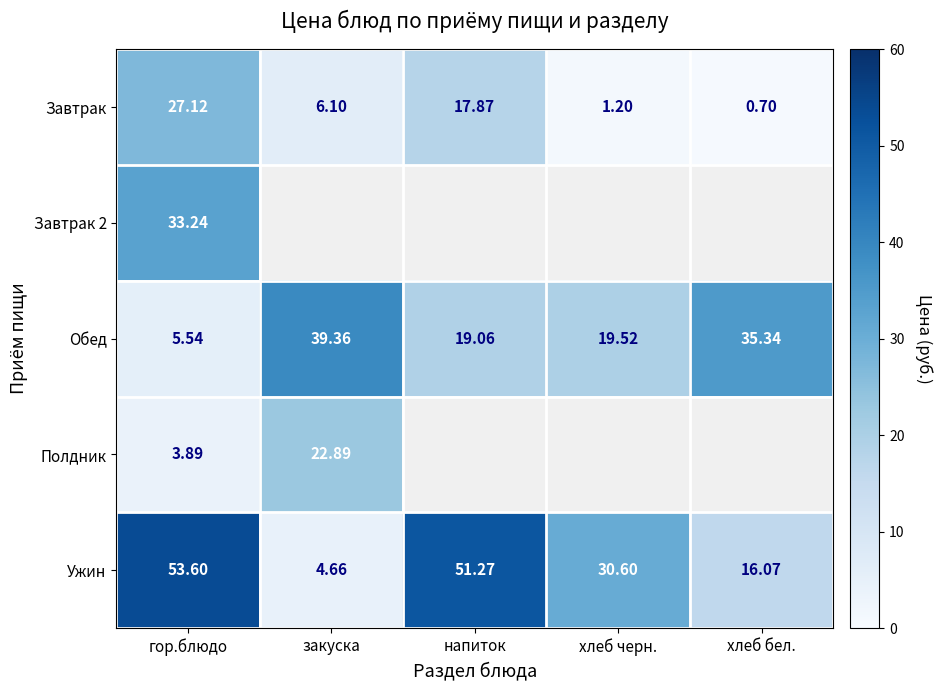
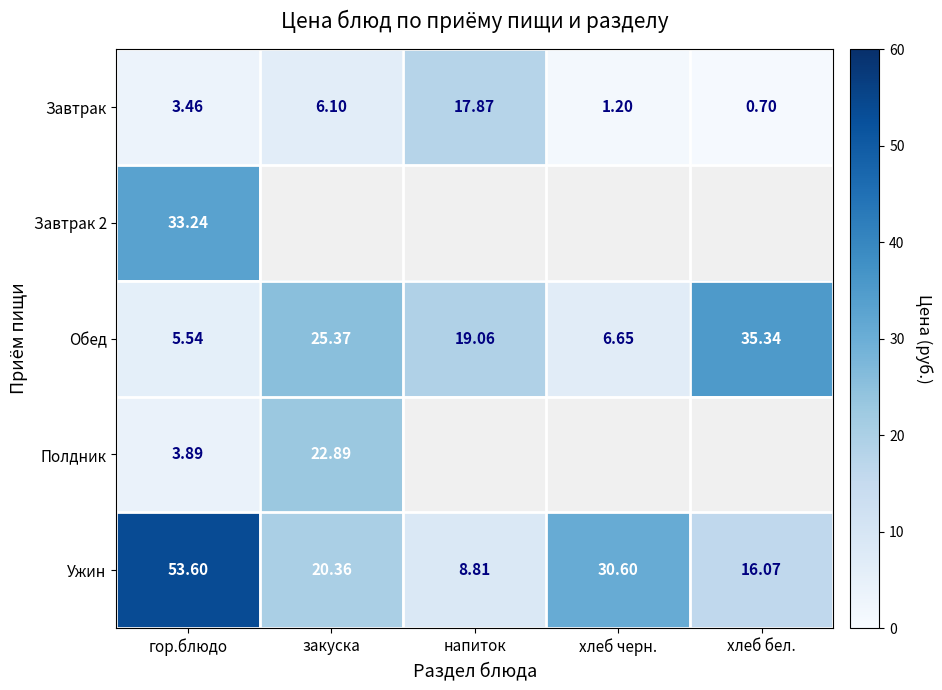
  {
    "Завтрак": {
-     "гор.блюдо": 27.12,
+     "гор.блюдо": 3.46,
      "закуска": 6.10,
      "напиток": 17.87,
      "хлеб черн.": 1.20,
      "хлеб бел.": 0.70
    },
    "Завтрак 2": {
      "гор.блюдо": 33.24
    },
    "Обед": {
      "гор.блюдо": 5.54,
-     "закуска": 39.36,
+     "закуска": 25.37,
      "напиток": 19.06,
-     "хлеб черн.": 19.52,
+     "хлеб черн.": 6.65,
      "хлеб бел.": 35.34
    },
    "Полдник": {
      "гор.блюдо": 3.89,
      "закуска": 22.89
    },
    "Ужин": {
      "гор.блюдо": 53.60,
-     "закуска": 4.66,
-     "напиток": 51.27,
+     "закуска": 20.36,
+     "напиток": 8.81,
      "хлеб черн.": 30.60,
      "хлеб бел.": 16.07
    }
  }
